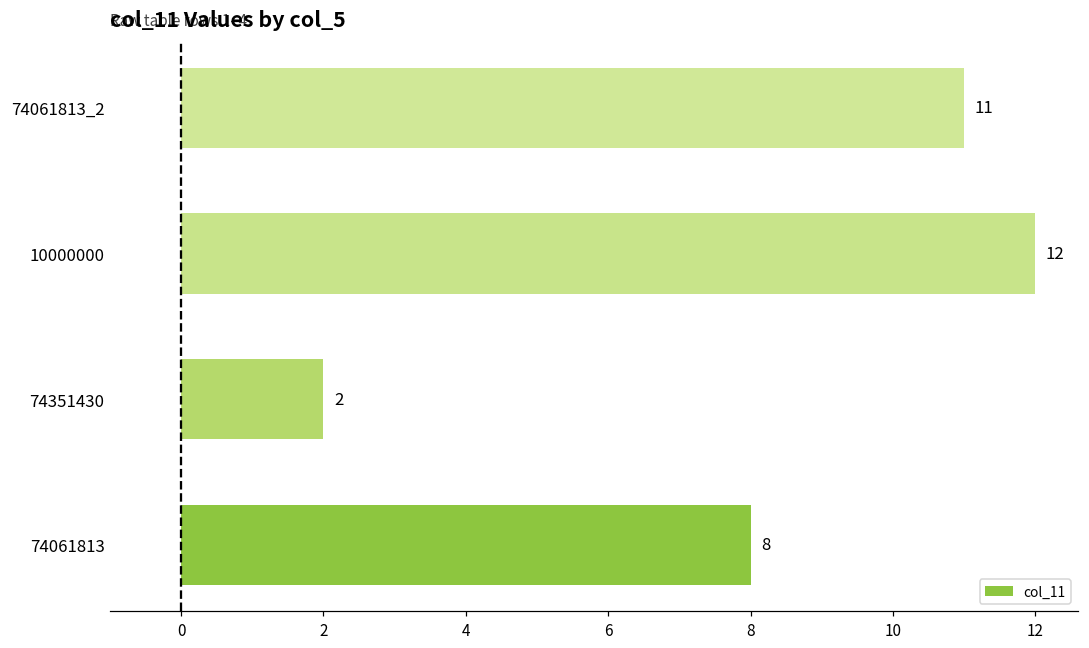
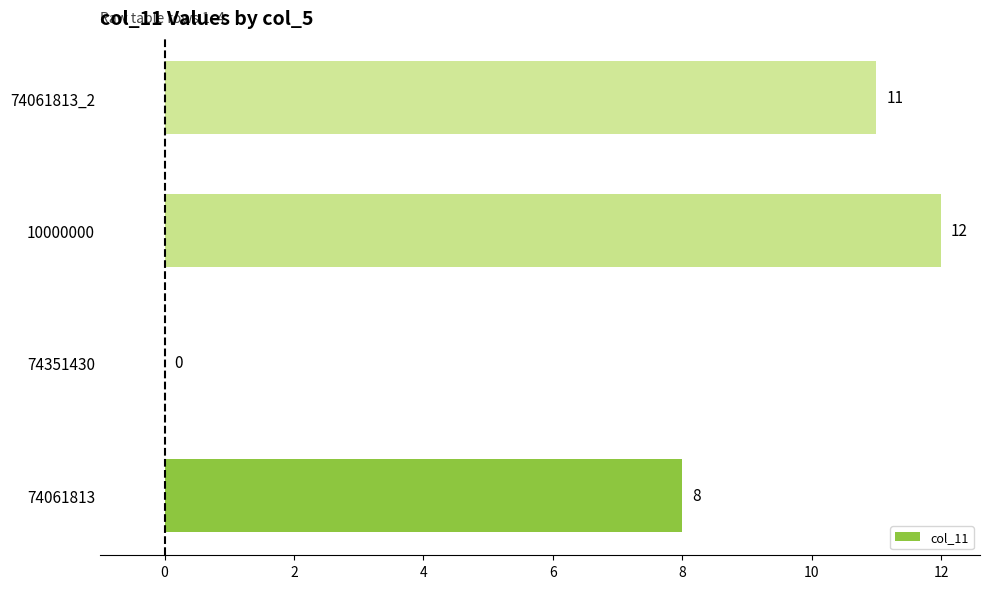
  {
    "74061813_2": 11,
    "10000000": 12,
-   "74351430": 2,
+   "74351430": 0,
    "74061813": 8
  }
